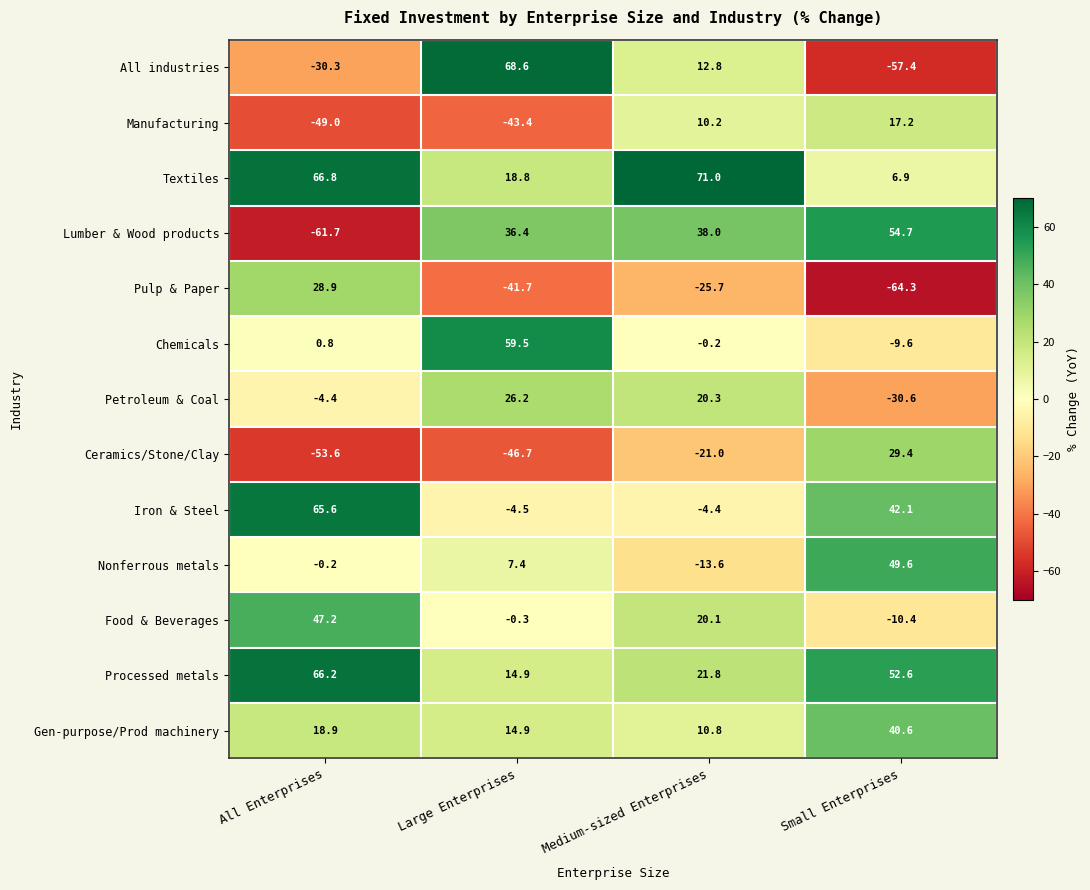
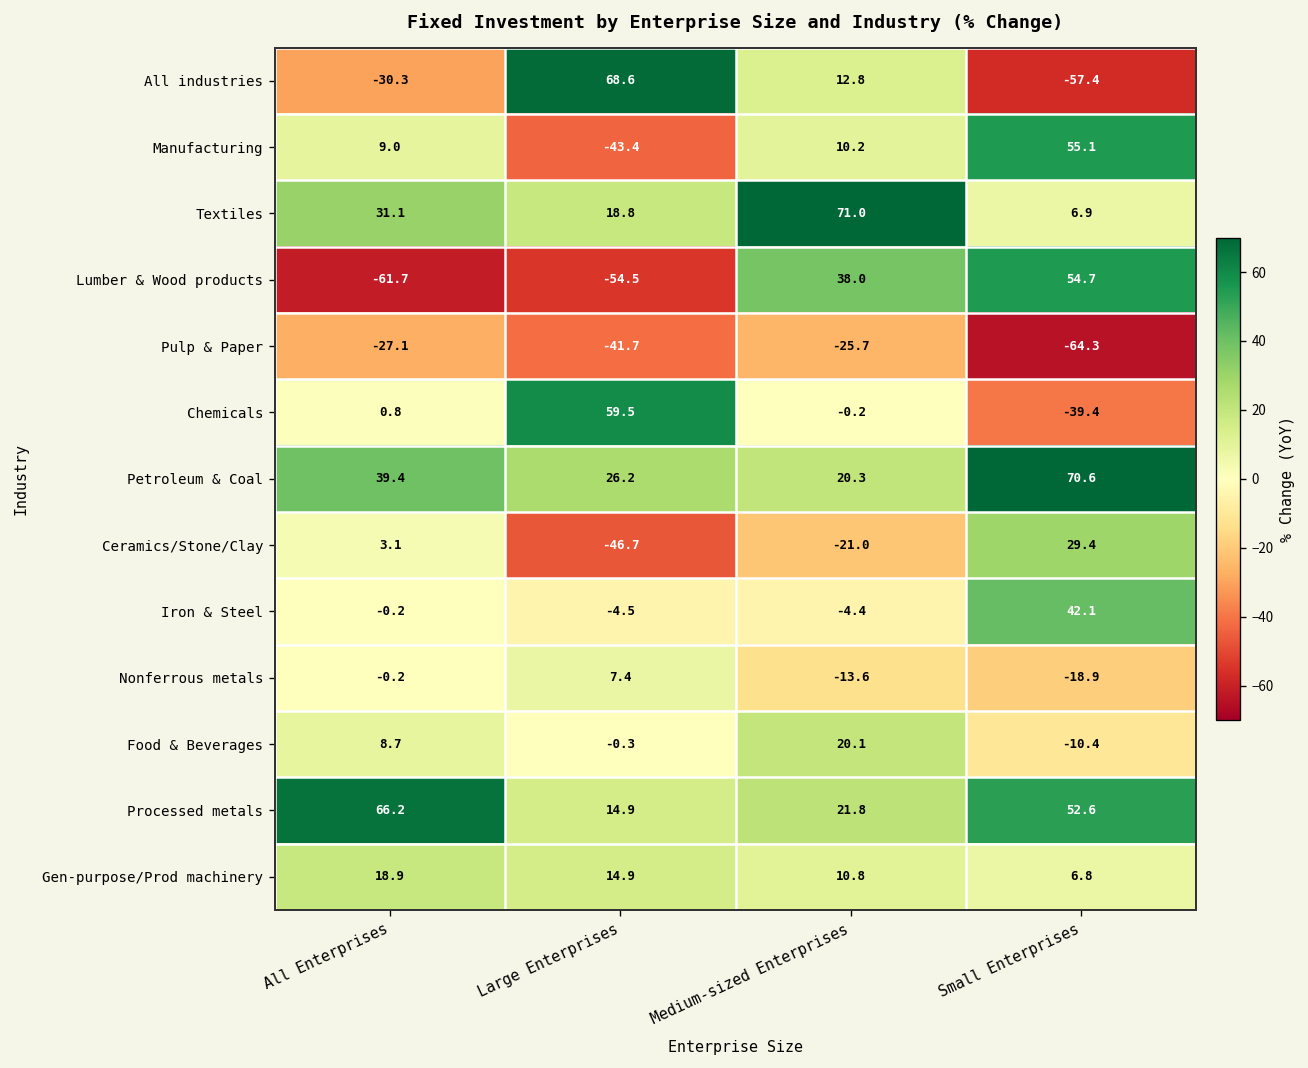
  {
    "All industries": {
      "All Enterprises": -30.3,
      "Large Enterprises": 68.6,
      "Medium-sized Enterprises": 12.8,
      "Small Enterprises": -57.4
    },
    "Manufacturing": {
-     "All Enterprises": -49.0,
+     "All Enterprises": 9.0,
      "Large Enterprises": -43.4,
      "Medium-sized Enterprises": 10.2,
-     "Small Enterprises": 17.2
+     "Small Enterprises": 55.1
    },
    "Textiles": {
-     "All Enterprises": 66.8,
+     "All Enterprises": 31.1,
      "Large Enterprises": 18.8,
      "Medium-sized Enterprises": 71.0,
      "Small Enterprises": 6.9
    },
    "Lumber & Wood products": {
      "All Enterprises": -61.7,
-     "Large Enterprises": 36.4,
+     "Large Enterprises": -54.5,
      "Medium-sized Enterprises": 38.0,
      "Small Enterprises": 54.7
    },
    "Pulp & Paper": {
-     "All Enterprises": 28.9,
+     "All Enterprises": -27.1,
      "Large Enterprises": -41.7,
      "Medium-sized Enterprises": -25.7,
      "Small Enterprises": -64.3
    },
    "Chemicals": {
      "All Enterprises": 0.8,
      "Large Enterprises": 59.5,
      "Medium-sized Enterprises": -0.2,
-     "Small Enterprises": -9.6
+     "Small Enterprises": -39.4
    },
    "Petroleum & Coal": {
-     "All Enterprises": -4.4,
+     "All Enterprises": 39.4,
      "Large Enterprises": 26.2,
      "Medium-sized Enterprises": 20.3,
-     "Small Enterprises": -30.6
+     "Small Enterprises": 70.6
    },
    "Ceramics/Stone/Clay": {
-     "All Enterprises": -53.6,
+     "All Enterprises": 3.1,
      "Large Enterprises": -46.7,
      "Medium-sized Enterprises": -21.0,
      "Small Enterprises": 29.4
    },
    "Iron & Steel": {
-     "All Enterprises": 65.6,
+     "All Enterprises": -0.2,
      "Large Enterprises": -4.5,
      "Medium-sized Enterprises": -4.4,
      "Small Enterprises": 42.1
    },
    "Nonferrous metals": {
      "All Enterprises": -0.2,
      "Large Enterprises": 7.4,
      "Medium-sized Enterprises": -13.6,
-     "Small Enterprises": 49.6
+     "Small Enterprises": -18.9
    },
    "Food & Beverages": {
-     "All Enterprises": 47.2,
+     "All Enterprises": 8.7,
      "Large Enterprises": -0.3,
      "Medium-sized Enterprises": 20.1,
      "Small Enterprises": -10.4
    },
    "Processed metals": {
      "All Enterprises": 66.2,
      "Large Enterprises": 14.9,
      "Medium-sized Enterprises": 21.8,
      "Small Enterprises": 52.6
    },
    "Gen-purpose/Prod machinery": {
      "All Enterprises": 18.9,
      "Large Enterprises": 14.9,
      "Medium-sized Enterprises": 10.8,
-     "Small Enterprises": 40.6
+     "Small Enterprises": 6.8
    }
  }
